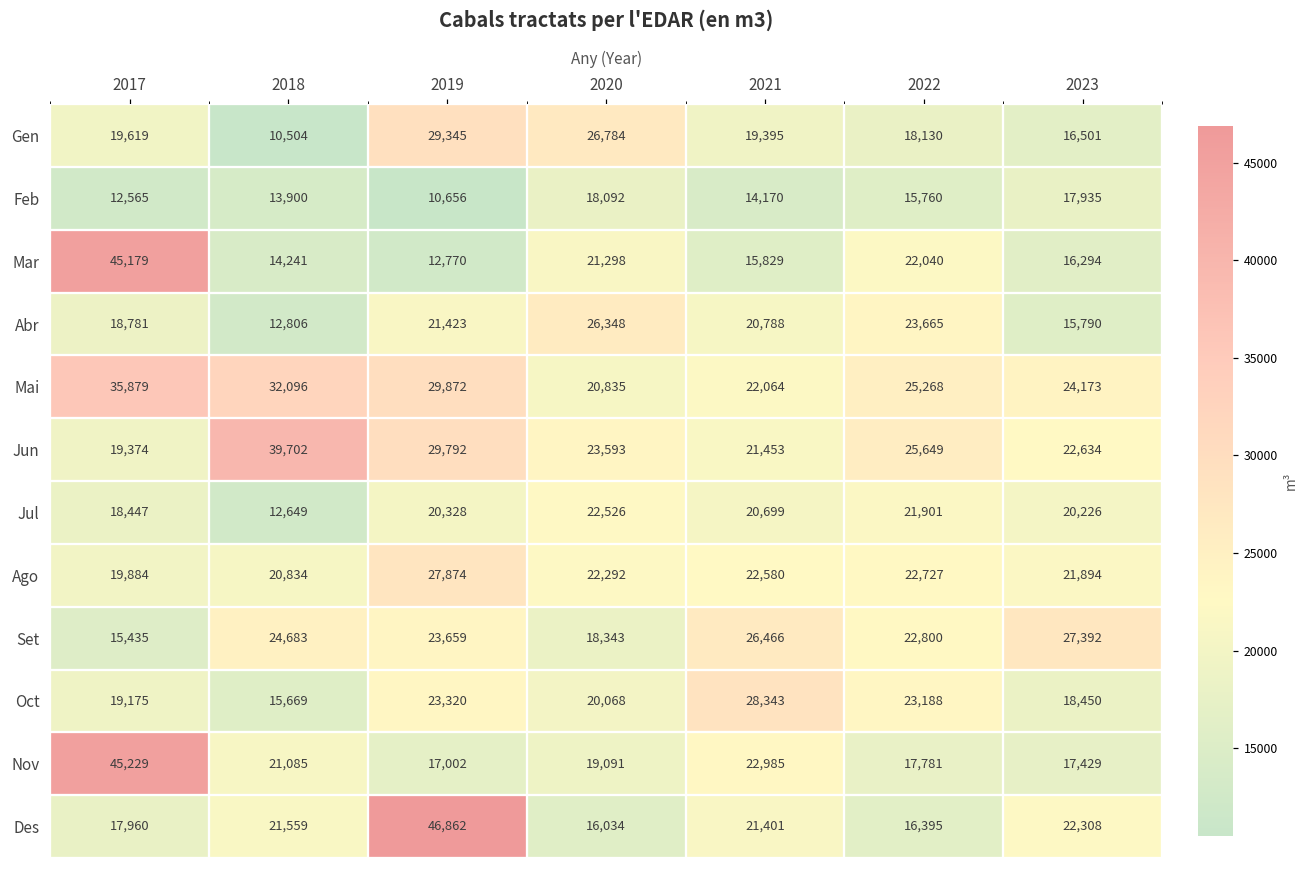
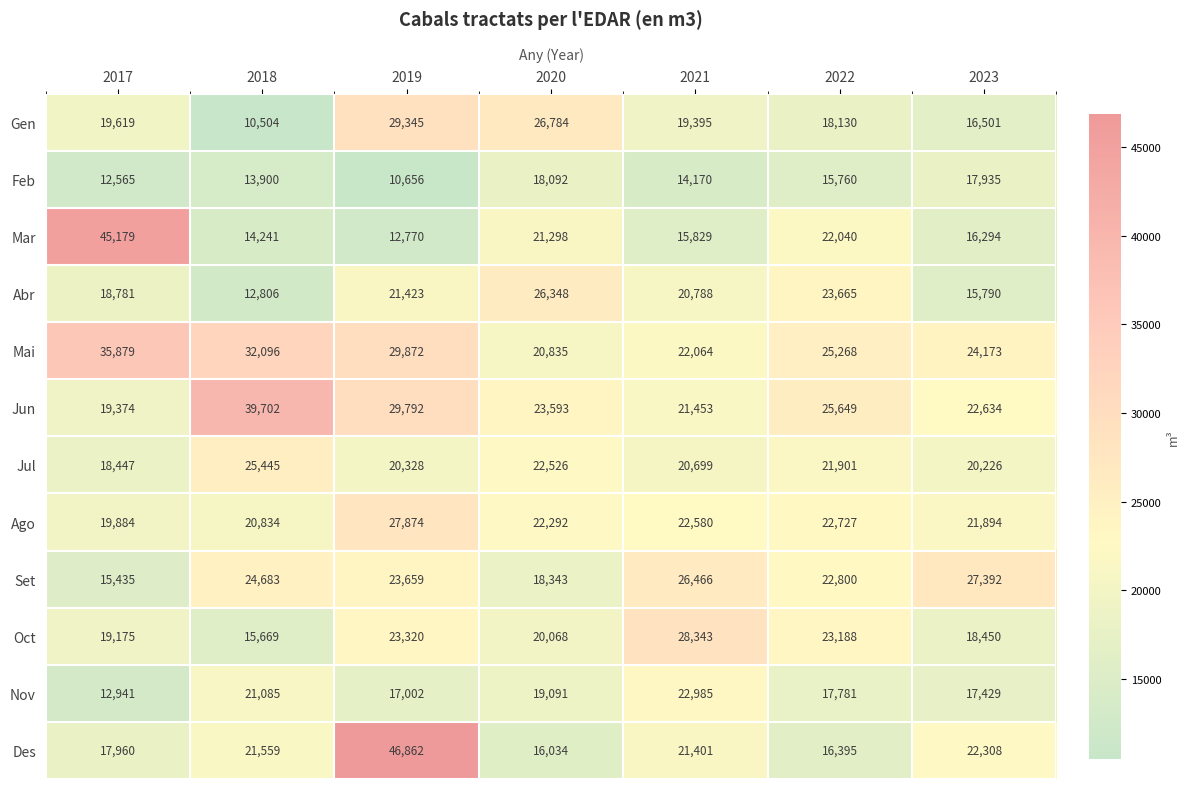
  {
    "Gen": {
      "2017": "19,619",
      "2018": "10,504",
      "2019": "29,345",
      "2020": "26,784",
      "2021": "19,395",
      "2022": "18,130",
      "2023": "16,501"
    },
    "Feb": {
      "2017": "12,565",
      "2018": "13,900",
      "2019": "10,656",
      "2020": "18,092",
      "2021": "14,170",
      "2022": "15,760",
      "2023": "17,935"
    },
    "Mar": {
      "2017": "45,179",
      "2018": "14,241",
      "2019": "12,770",
      "2020": "21,298",
      "2021": "15,829",
      "2022": "22,040",
      "2023": "16,294"
    },
    "Abr": {
      "2017": "18,781",
      "2018": "12,806",
      "2019": "21,423",
      "2020": "26,348",
      "2021": "20,788",
      "2022": "23,665",
      "2023": "15,790"
    },
    "Mai": {
      "2017": "35,879",
      "2018": "32,096",
      "2019": "29,872",
      "2020": "20,835",
      "2021": "22,064",
      "2022": "25,268",
      "2023": "24,173"
    },
    "Jun": {
      "2017": "19,374",
      "2018": "39,702",
      "2019": "29,792",
      "2020": "23,593",
      "2021": "21,453",
      "2022": "25,649",
      "2023": "22,634"
    },
    "Jul": {
      "2017": "18,447",
-     "2018": "12,649",
+     "2018": "25,445",
      "2019": "20,328",
      "2020": "22,526",
      "2021": "20,699",
      "2022": "21,901",
      "2023": "20,226"
    },
    "Ago": {
      "2017": "19,884",
      "2018": "20,834",
      "2019": "27,874",
      "2020": "22,292",
      "2021": "22,580",
      "2022": "22,727",
      "2023": "21,894"
    },
    "Set": {
      "2017": "15,435",
      "2018": "24,683",
      "2019": "23,659",
      "2020": "18,343",
      "2021": "26,466",
      "2022": "22,800",
      "2023": "27,392"
    },
    "Oct": {
      "2017": "19,175",
      "2018": "15,669",
      "2019": "23,320",
      "2020": "20,068",
      "2021": "28,343",
      "2022": "23,188",
      "2023": "18,450"
    },
    "Nov": {
-     "2017": "45,229",
+     "2017": "12,941",
      "2018": "21,085",
      "2019": "17,002",
      "2020": "19,091",
      "2021": "22,985",
      "2022": "17,781",
      "2023": "17,429"
    },
    "Des": {
      "2017": "17,960",
      "2018": "21,559",
      "2019": "46,862",
      "2020": "16,034",
      "2021": "21,401",
      "2022": "16,395",
      "2023": "22,308"
    }
  }
